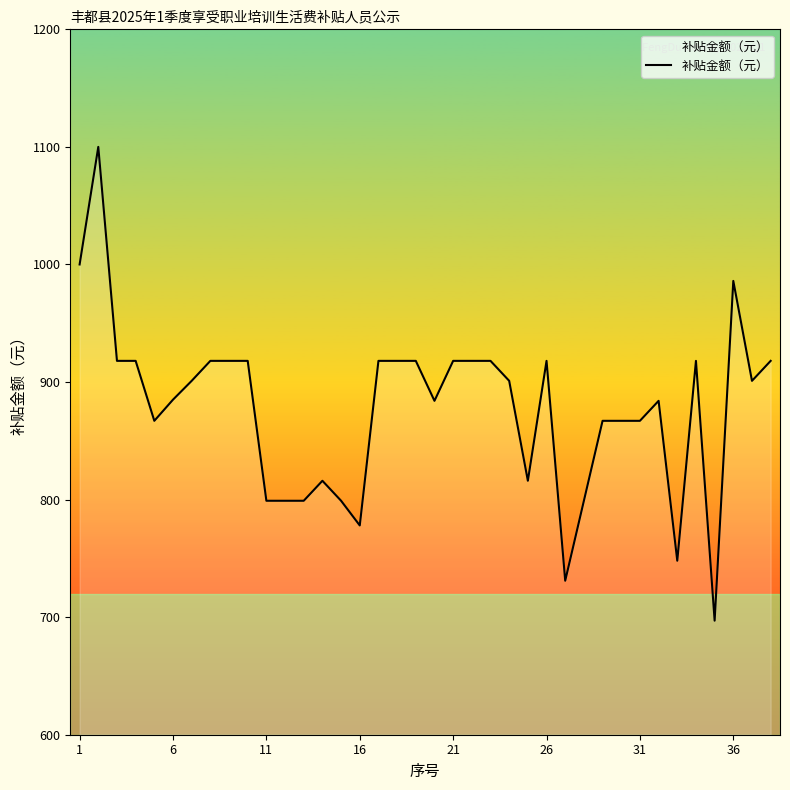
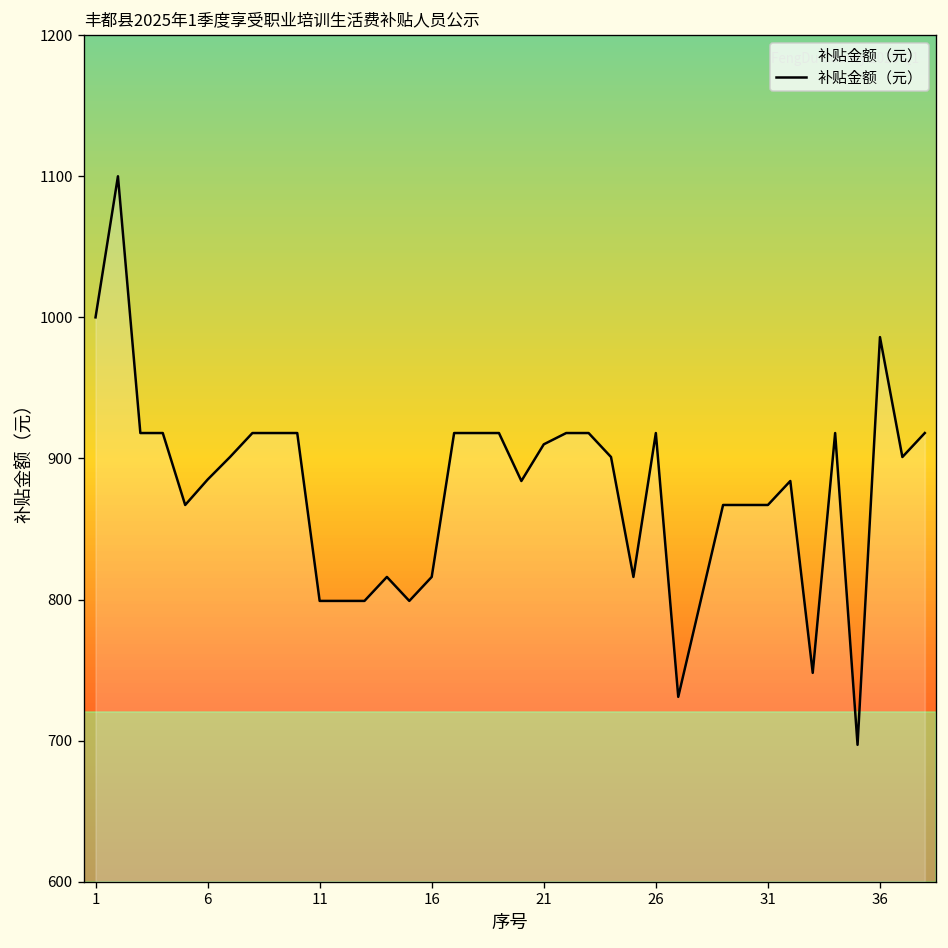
  {
    "1": 1000,
    "6": 885,
    "11": 799,
-   "16": 778,
-   "21": 918,
+   "16": 816,
+   "21": 910,
    "26": 918,
    "31": 867,
    "36": 986
  }
